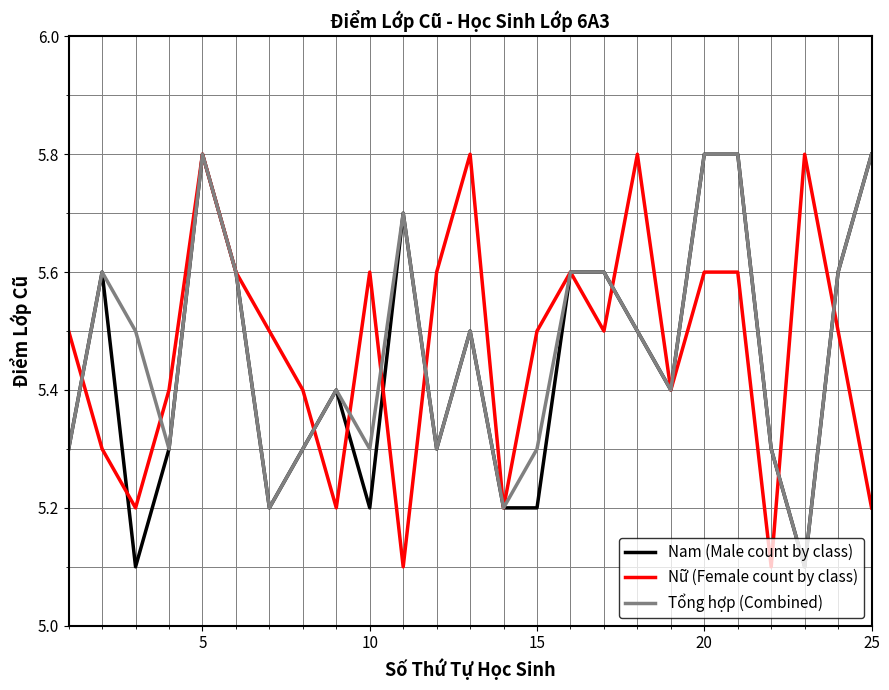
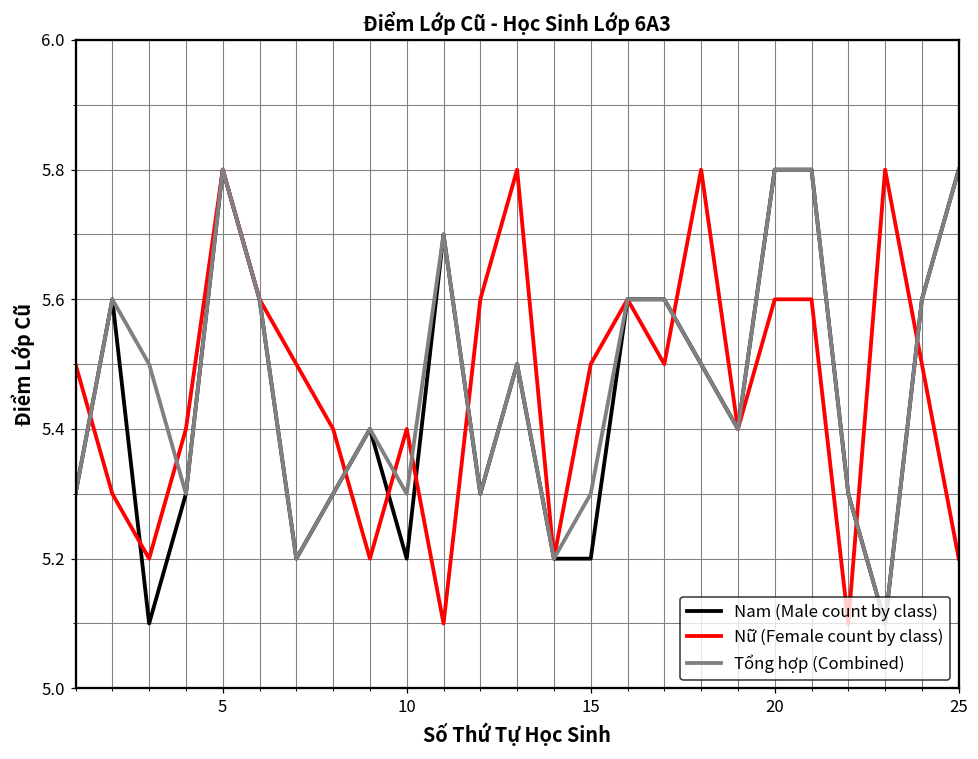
  {
    "Nam (Male count by class)": {
      "10": 5.2,
      "15": 5.2
    },
    "Nữ (Female count by class)": {
-     "10": 5.6,
+     "10": 5.4,
      "15": 5.5,
      "20": 5.6,
      "25": 5.2
    },
    "Tổng hợp (Combined)": {
      "10": 5.3,
      "15": 5.3
    }
  }
